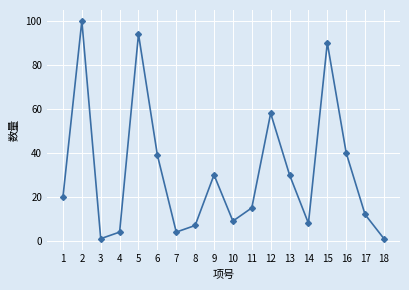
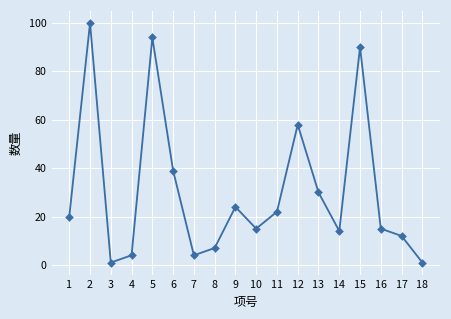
  {
    "1": 20,
    "2": 100,
    "3": 1,
    "4": 4,
    "5": 94,
    "6": 39,
    "7": 4,
    "8": 7,
-   "9": 30,
-   "10": 9,
-   "11": 15,
+   "9": 24,
+   "10": 15,
+   "11": 22,
    "12": 58,
    "13": 30,
-   "14": 8,
+   "14": 14,
    "15": 90,
-   "16": 40,
+   "16": 15,
    "17": 12,
    "18": 1
  }
